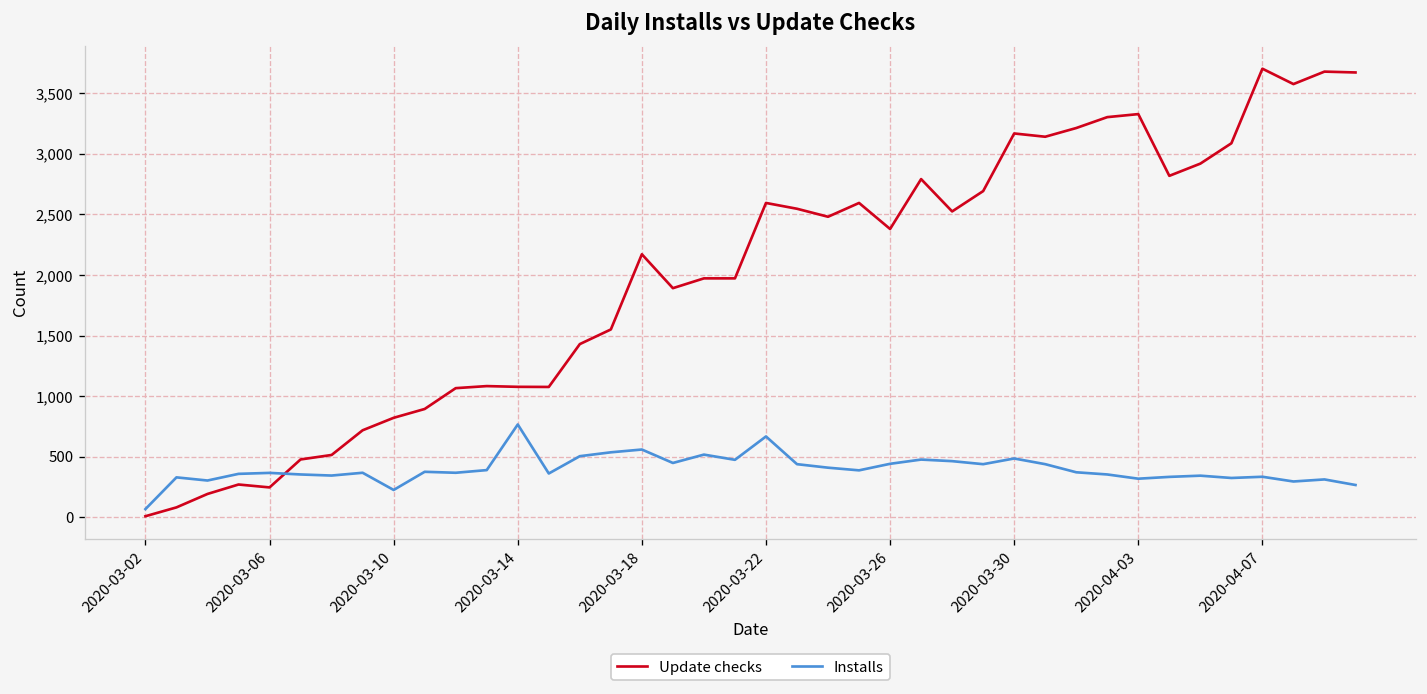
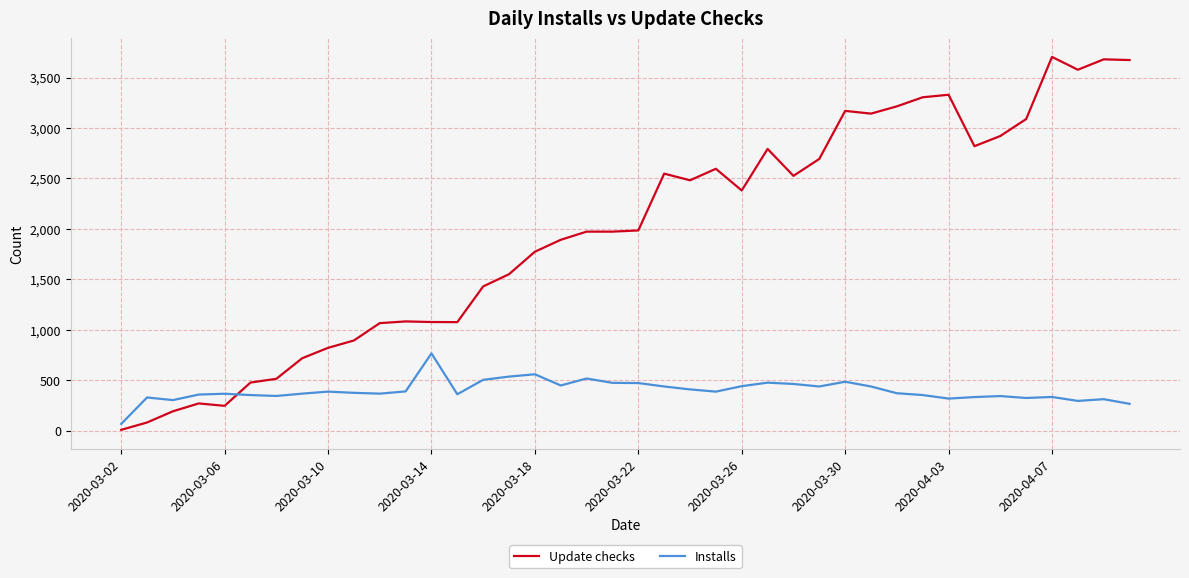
  {
    "Update checks": {
      "2020-03-02": "10",
      "2020-03-06": "250",
      "2020-03-10": "820",
      "2020-03-14": "1,080",
-     "2020-03-18": "2,170",
-     "2020-03-22": "2,600",
+     "2020-03-18": "1,770",
+     "2020-03-22": "1,980",
      "2020-03-26": "2,380",
      "2020-03-30": "3,170",
      "2020-04-03": "3,330",
      "2020-04-07": "3,700"
    },
    "Installs": {
      "2020-03-02": "70",
      "2020-03-06": "370",
-     "2020-03-10": "220",
+     "2020-03-10": "390",
      "2020-03-14": "770",
      "2020-03-18": "560",
-     "2020-03-22": "670",
+     "2020-03-22": "470",
      "2020-03-26": "440",
      "2020-03-30": "480",
      "2020-04-03": "320",
      "2020-04-07": "330"
    }
  }
